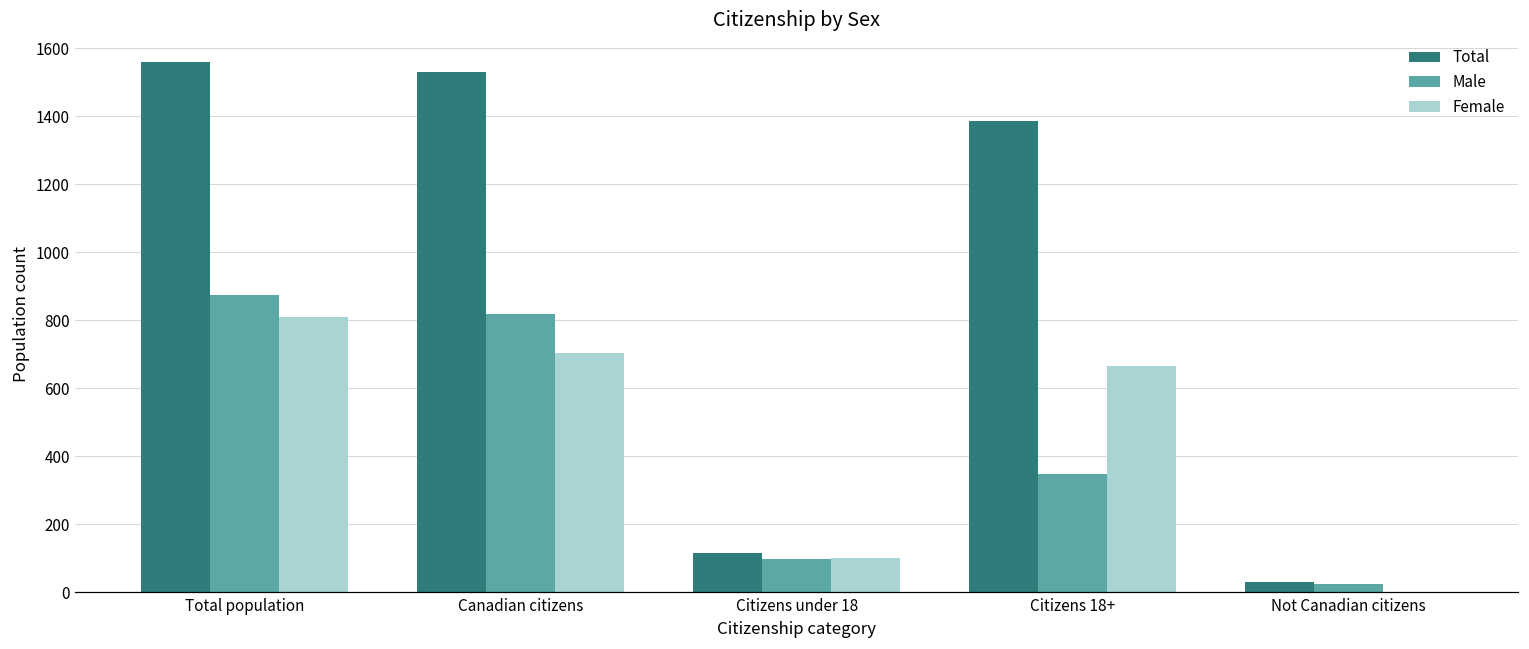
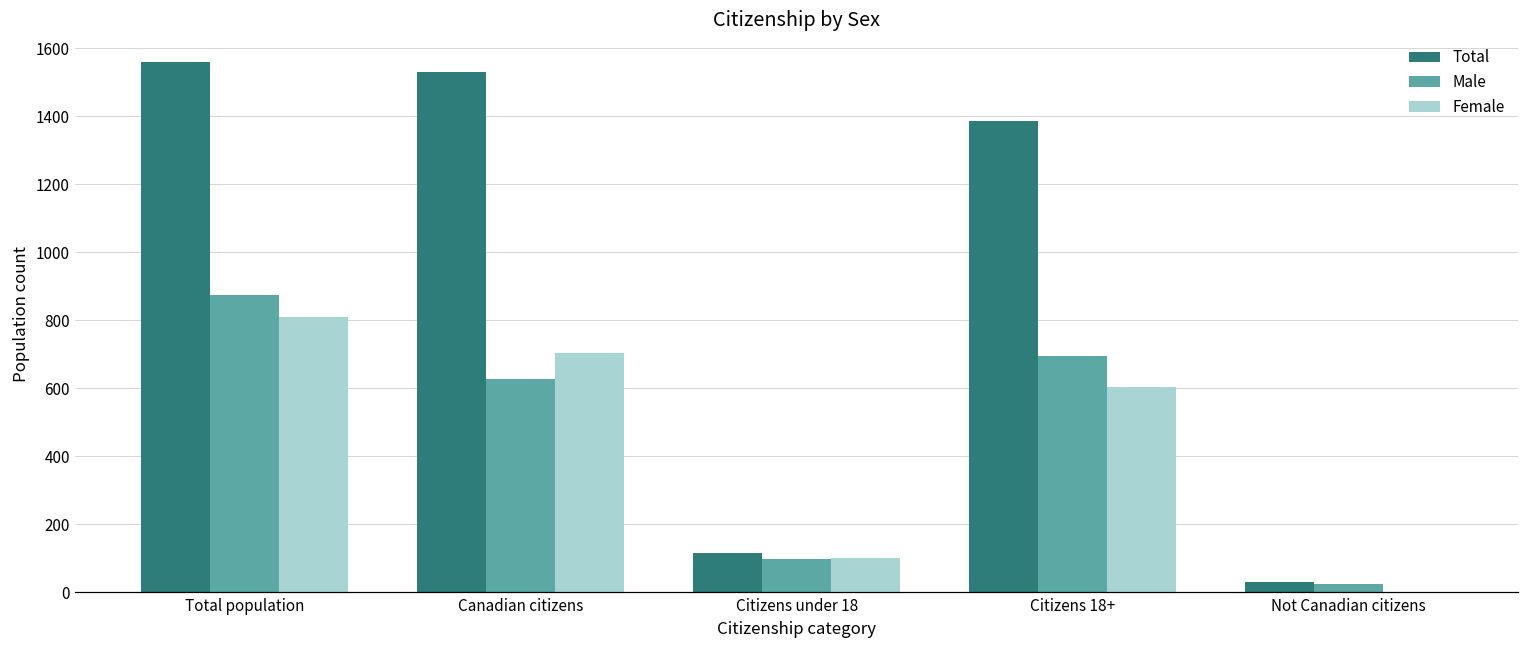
  {
    "Total": {
      "Total population": 1560,
      "Canadian citizens": 1530,
      "Citizens under 18": 120,
      "Citizens 18+": 1390,
      "Not Canadian citizens": 30
    },
    "Male": {
      "Total population": 880,
-     "Canadian citizens": 820,
+     "Canadian citizens": 630,
      "Citizens under 18": 100,
-     "Citizens 18+": 350,
+     "Citizens 18+": 700,
      "Not Canadian citizens": 30
    },
    "Female": {
      "Total population": 810,
      "Canadian citizens": 710,
      "Citizens under 18": 100,
-     "Citizens 18+": 670,
+     "Citizens 18+": 610,
      "Not Canadian citizens": 0
    }
  }
